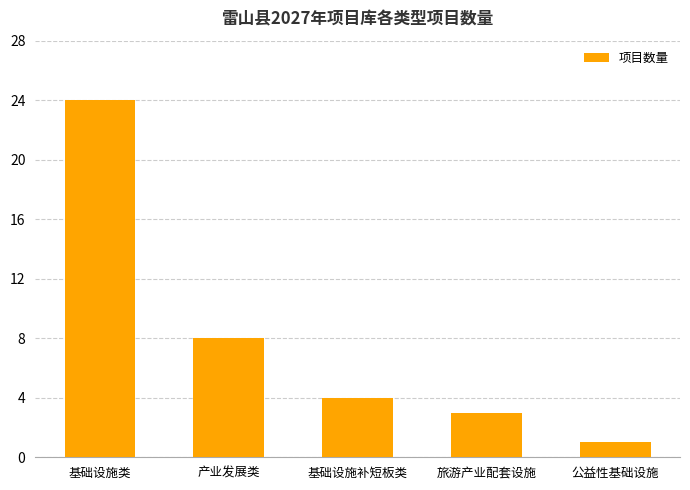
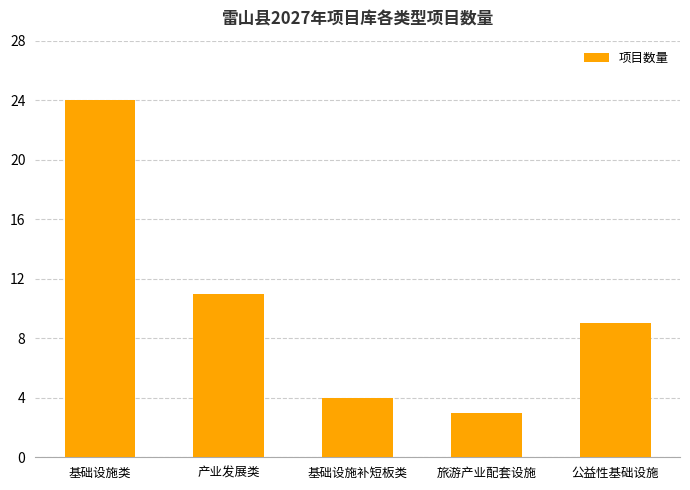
  {
    "基础设施类": 24,
-   "产业发展类": 8,
+   "产业发展类": 11,
    "基础设施补短板类": 4,
    "旅游产业配套设施": 3,
-   "公益性基础设施": 1
+   "公益性基础设施": 9
  }
